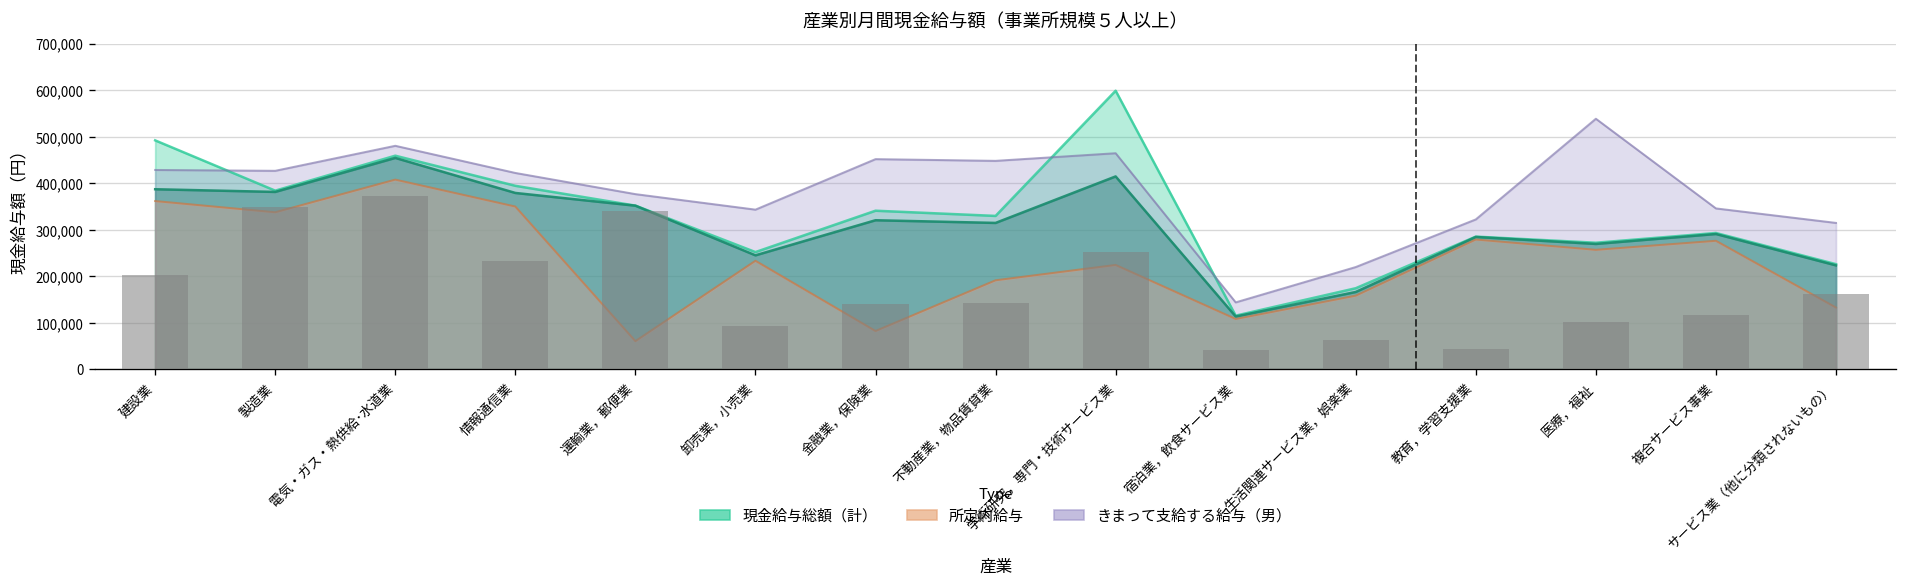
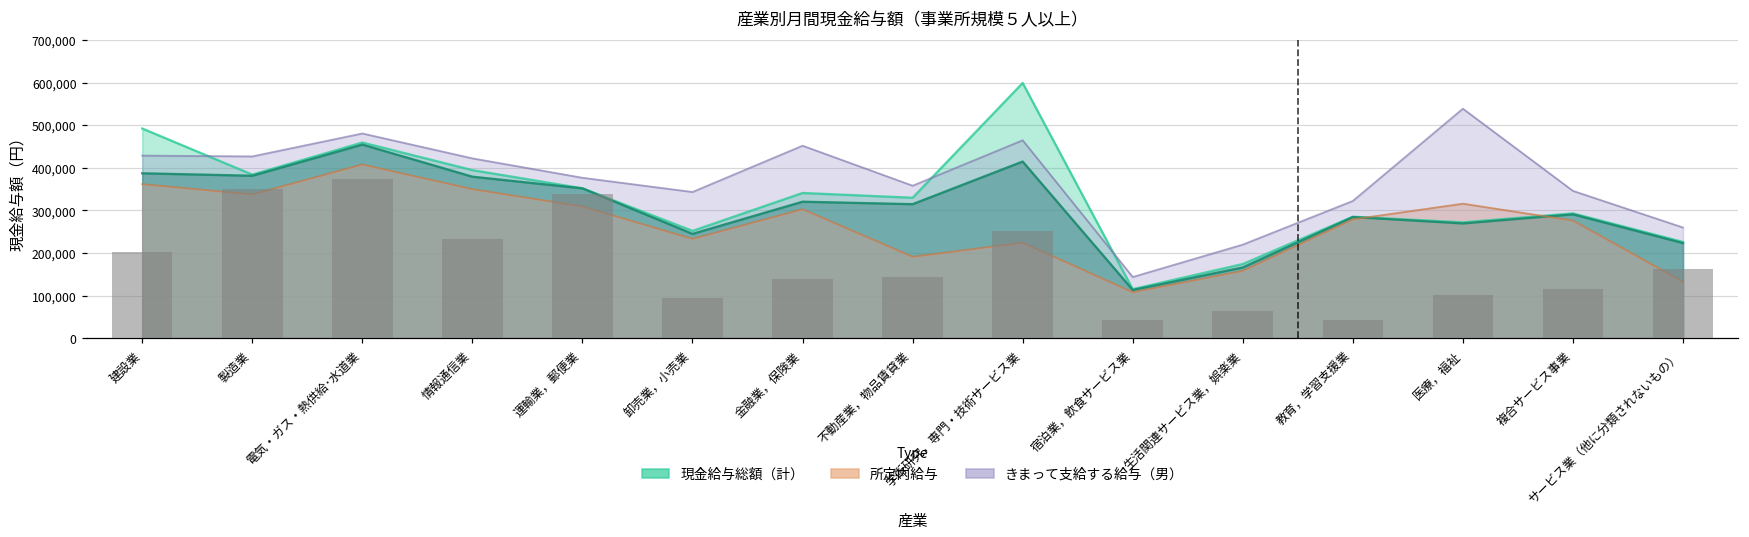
  {
    "現金給与総額（計）": {
      "建設業": "490,000",
      "情報通信業": "390,000",
      "卸売業，小売業": "250,000",
      "金融業，保険業": "340,000",
      "不動産業，物品賃貸業": "330,000",
      "学術研究，専門・技術サービス業": "600,000",
      "生活関連サービス業，娯楽業": "170,000"
    },
    "所定内給与": {
      "建設業": "360,000",
      "製造業": "340,000",
      "電気・ガス・熱供給･水道業": "410,000",
      "情報通信業": "350,000",
-     "運輸業，郵便業": "60,000",
+     "運輸業，郵便業": "310,000",
      "卸売業，小売業": "230,000",
-     "金融業，保険業": "80,000",
+     "金融業，保険業": "300,000",
      "不動産業，物品賃貸業": "190,000",
      "学術研究，専門・技術サービス業": "220,000",
      "生活関連サービス業，娯楽業": "160,000",
-     "医療，福祉": "260,000",
+     "医療，福祉": "320,000",
      "複合サービス事業": "280,000",
      "サービス業（他に分類されないもの）": "130,000"
    },
    "きまって支給する給与（男）": {
      "建設業": "430,000",
      "製造業": "430,000",
      "電気・ガス・熱供給･水道業": "480,000",
      "情報通信業": "420,000",
      "運輸業，郵便業": "380,000",
      "卸売業，小売業": "340,000",
      "金融業，保険業": "450,000",
-     "不動産業，物品賃貸業": "450,000",
+     "不動産業，物品賃貸業": "360,000",
      "学術研究，専門・技術サービス業": "460,000",
      "宿泊業，飲食サービス業": "140,000",
      "生活関連サービス業，娯楽業": "220,000",
      "教育，学習支援業": "320,000",
      "医療，福祉": "540,000",
      "複合サービス事業": "350,000",
-     "サービス業（他に分類されないもの）": "310,000"
+     "サービス業（他に分類されないもの）": "260,000"
    }
  }
